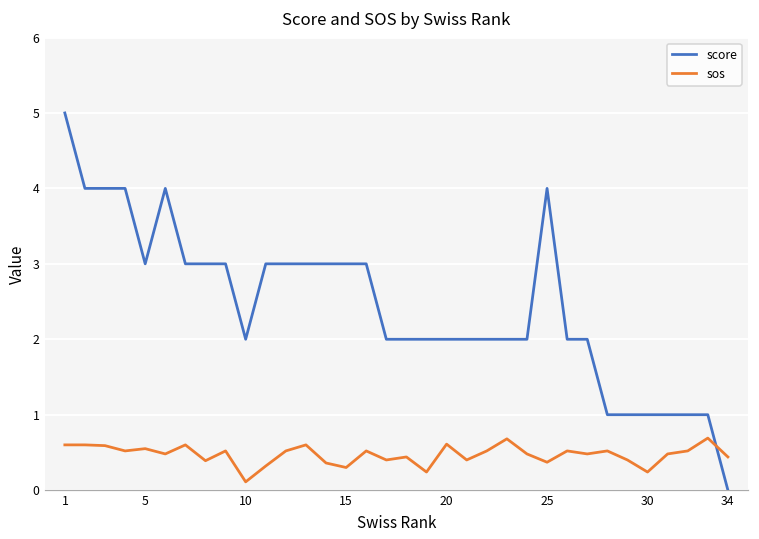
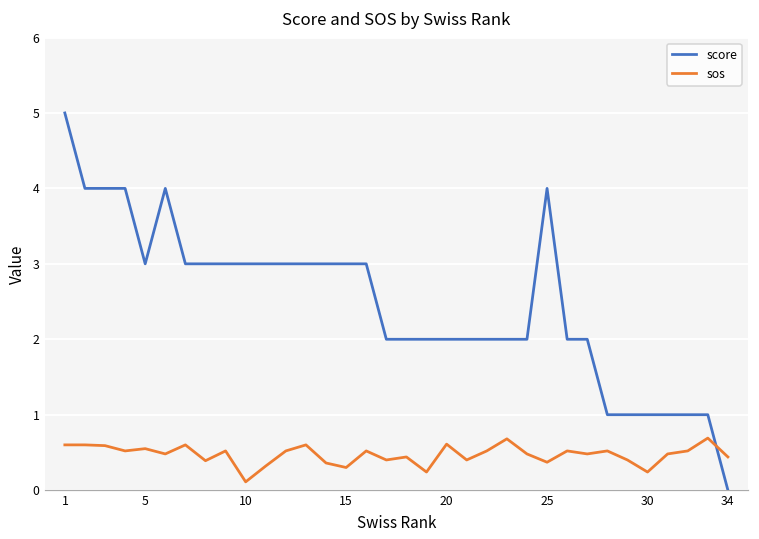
  {
    "score": {
      "1": 5,
      "5": 3,
-     "10": 2,
+     "10": 3,
      "15": 3,
      "20": 2,
      "25": 4,
      "30": 1,
      "34": 0
    },
    "sos": {
      "1": 0.6,
      "5": 0.6,
      "10": 0.1,
      "15": 0.3,
      "20": 0.6,
      "25": 0.4,
      "30": 0.2,
      "34": 0.4
    }
  }
